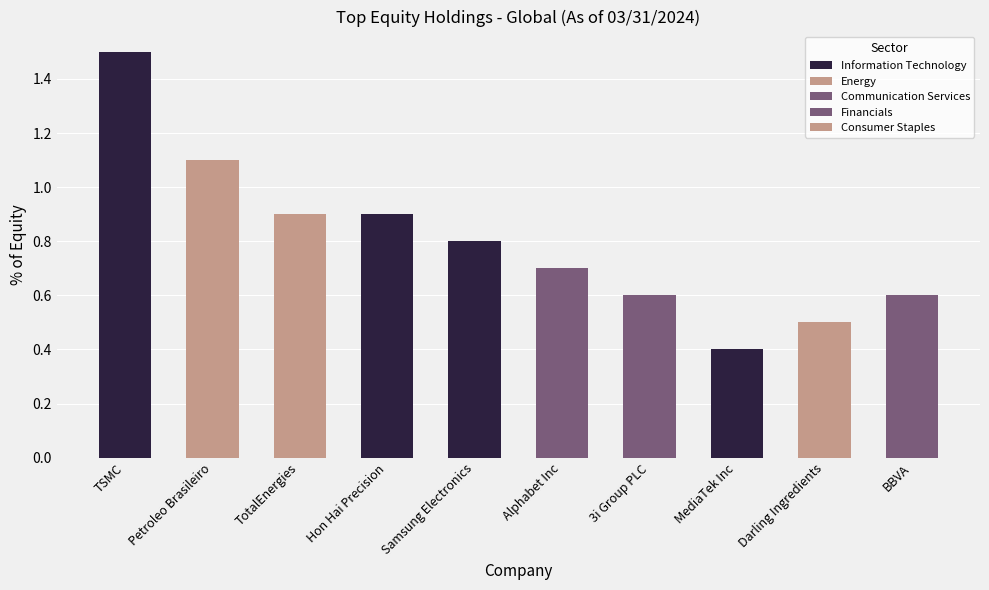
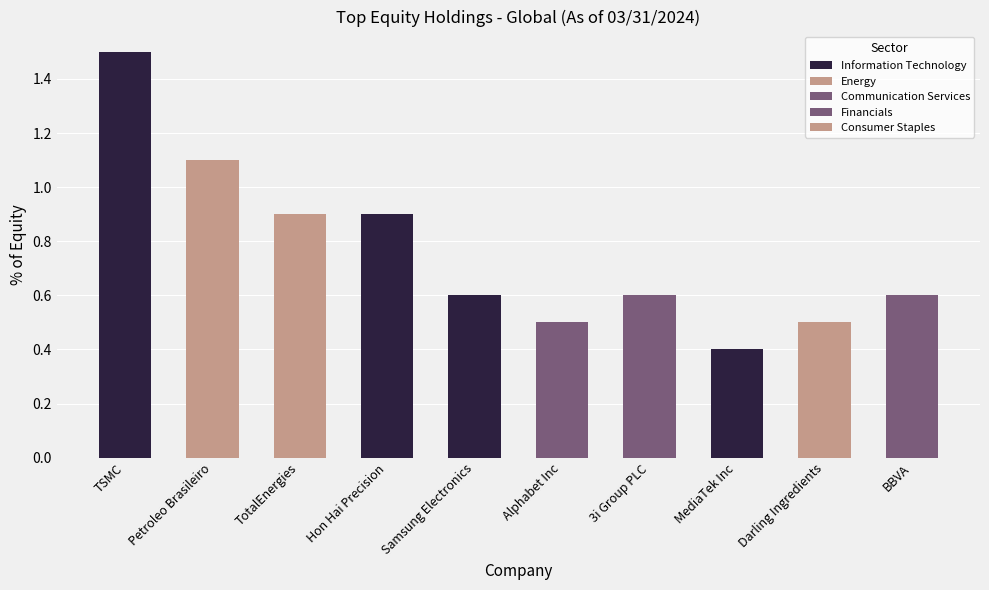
  {
    "TSMC": 1.5,
    "Petroleo Brasileiro": 1.1,
    "TotalEnergies": 0.9,
    "Hon Hai Precision": 0.9,
-   "Samsung Electronics": 0.8,
-   "Alphabet Inc": 0.7,
+   "Samsung Electronics": 0.6,
+   "Alphabet Inc": 0.5,
    "3i Group PLC": 0.6,
    "MediaTek Inc": 0.4,
    "Darling Ingredients": 0.5,
    "BBVA": 0.6
  }
